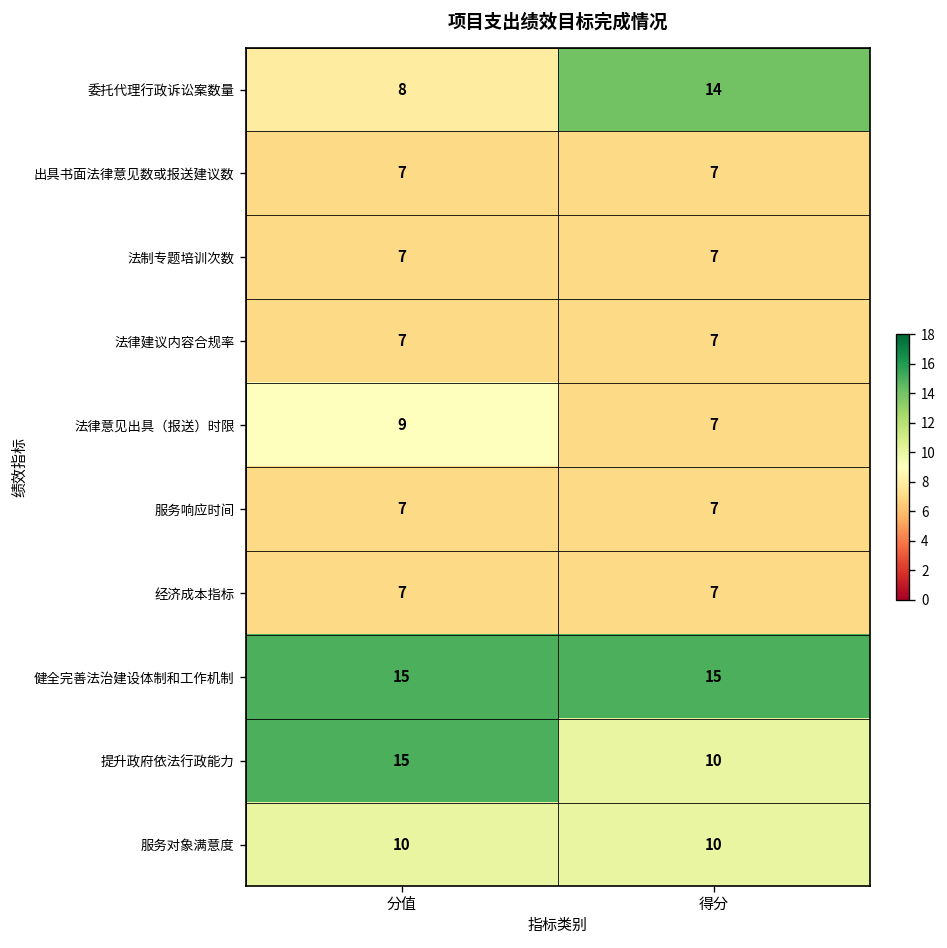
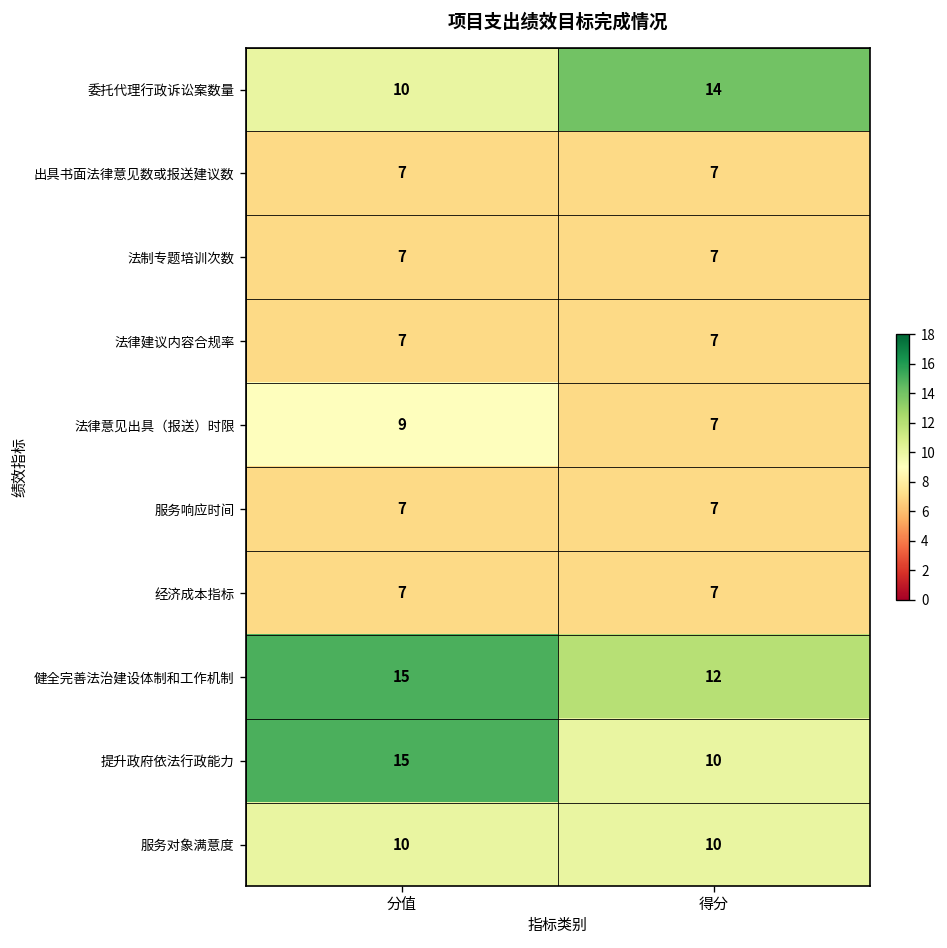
  {
    "委托代理行政诉讼案数量": {
-     "分值": 8,
+     "分值": 10,
      "得分": 14
    },
    "出具书面法律意见数或报送建议数": {
      "分值": 7,
      "得分": 7
    },
    "法制专题培训次数": {
      "分值": 7,
      "得分": 7
    },
    "法律建议内容合规率": {
      "分值": 7,
      "得分": 7
    },
    "法律意见出具（报送）时限": {
      "分值": 9,
      "得分": 7
    },
    "服务响应时间": {
      "分值": 7,
      "得分": 7
    },
    "经济成本指标": {
      "分值": 7,
      "得分": 7
    },
    "健全完善法治建设体制和工作机制": {
      "分值": 15,
-     "得分": 15
+     "得分": 12
    },
    "提升政府依法行政能力": {
      "分值": 15,
      "得分": 10
    },
    "服务对象满意度": {
      "分值": 10,
      "得分": 10
    }
  }
